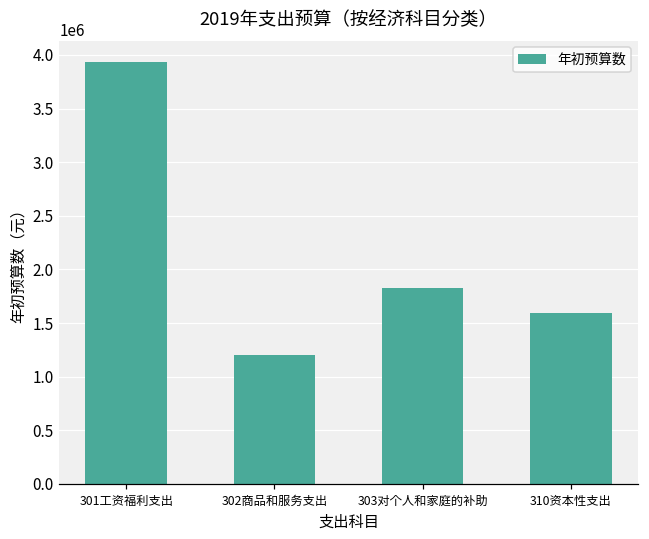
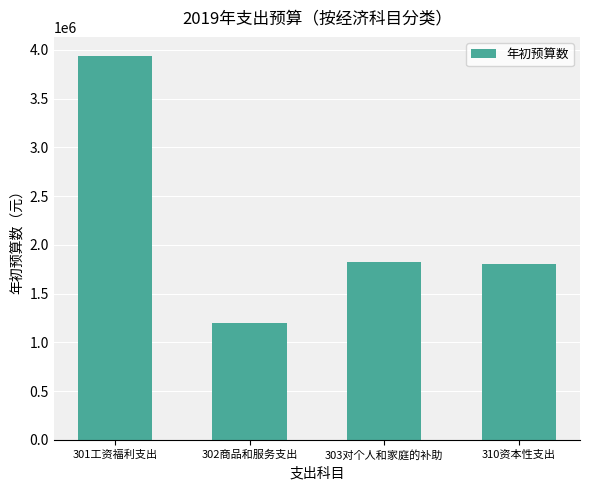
  {
    "301工资福利支出": 3900000,
    "302商品和服务支出": 1200000,
    "303对个人和家庭的补助": 1800000,
-   "310资本性支出": 1600000
+   "310资本性支出": 1800000
  }
